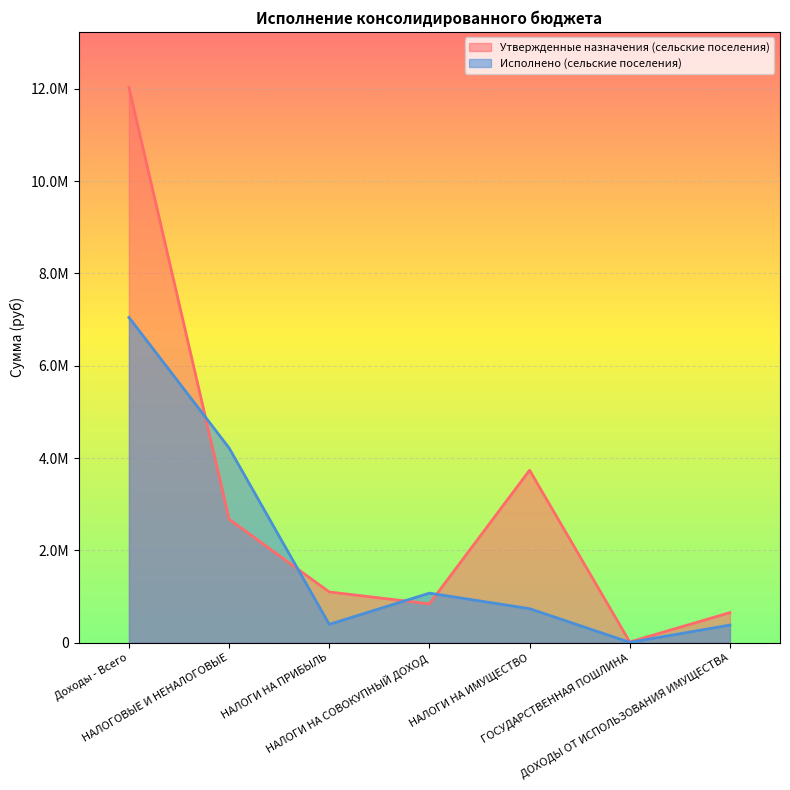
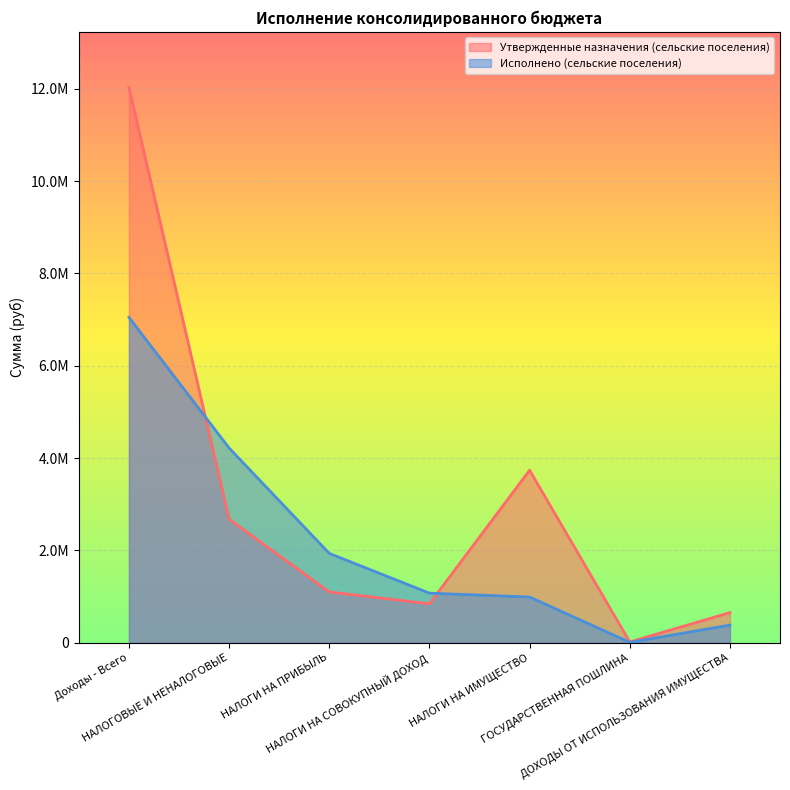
  {
    "Утвержденные назначения (сельские поселения)": {
      "Доходы - Всего": 12000000,
      "НАЛОГОВЫЕ И НЕНАЛОГОВЫЕ": 2700000,
      "НАЛОГИ НА ПРИБЫЛЬ": 1100000,
      "НАЛОГИ НА СОВОКУПНЫЙ ДОХОД": 800000,
      "НАЛОГИ НА ИМУЩЕСТВО": 3700000,
      "ДОХОДЫ ОТ ИСПОЛЬЗОВАНИЯ ИМУЩЕСТВА": 700000
    },
    "Исполнено (сельские поселения)": {
      "Доходы - Всего": 7000000,
      "НАЛОГОВЫЕ И НЕНАЛОГОВЫЕ": 4200000,
-     "НАЛОГИ НА ПРИБЫЛЬ": 400000,
+     "НАЛОГИ НА ПРИБЫЛЬ": 1900000,
      "НАЛОГИ НА СОВОКУПНЫЙ ДОХОД": 1100000,
-     "НАЛОГИ НА ИМУЩЕСТВО": 700000,
+     "НАЛОГИ НА ИМУЩЕСТВО": 1000000,
      "ДОХОДЫ ОТ ИСПОЛЬЗОВАНИЯ ИМУЩЕСТВА": 400000
    }
  }
